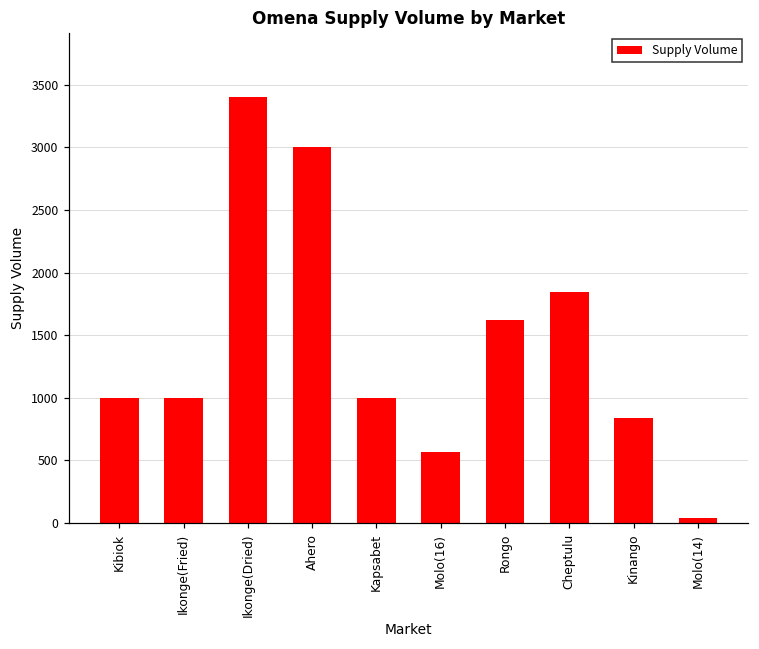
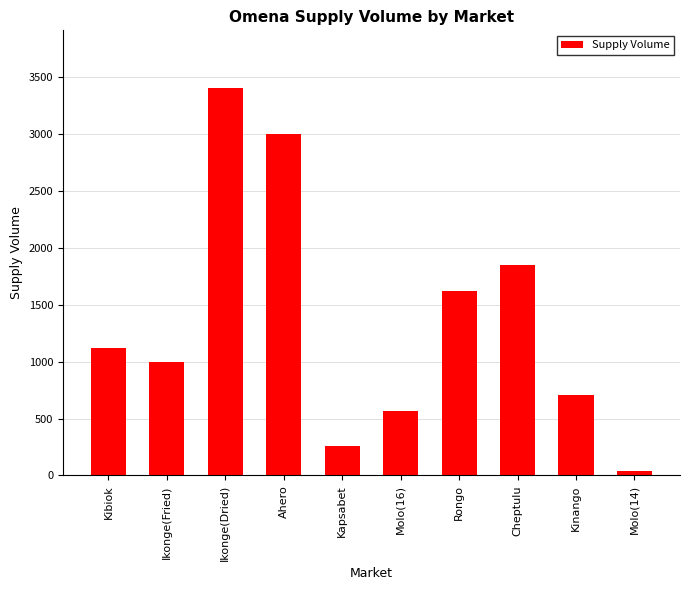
  {
-   "Kibiok": 1000,
+   "Kibiok": 1120,
    "Ikonge(Fried)": 1000,
    "Ikonge(Dried)": 3400,
    "Ahero": 3000,
-   "Kapsabet": 1000,
+   "Kapsabet": 260,
    "Molo(16)": 570,
    "Rongo": 1620,
    "Cheptulu": 1850,
-   "Kinango": 840,
+   "Kinango": 710,
    "Molo(14)": 40
  }
